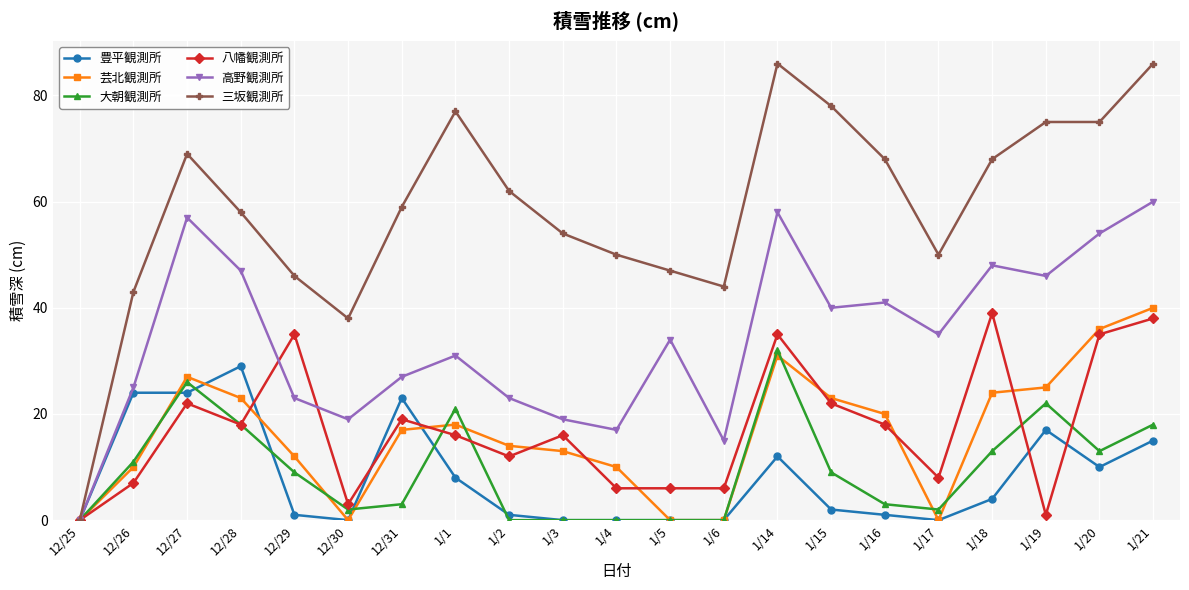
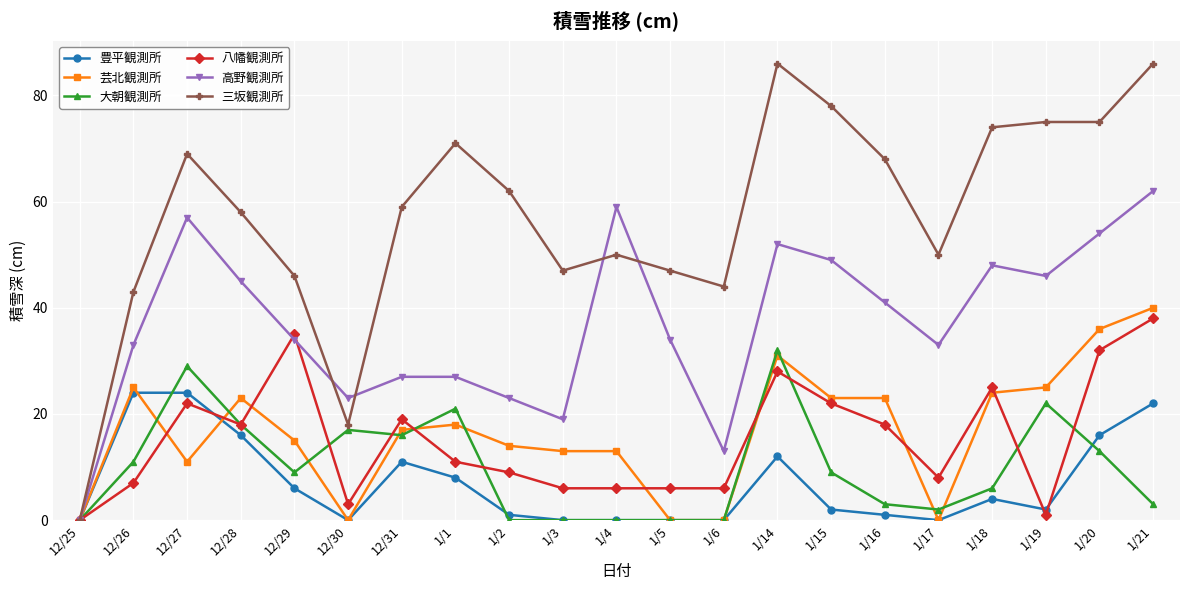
  {
    "豊平観測所": {
      "12/26": 24,
      "12/27": 24,
-     "12/28": 29,
-     "12/29": 1,
-     "12/31": 23,
+     "12/28": 16,
+     "12/29": 6,
+     "12/31": 11,
      "1/1": 8,
      "1/2": 1,
      "1/14": 12,
      "1/15": 2,
      "1/16": 1,
      "1/18": 4,
-     "1/19": 17,
-     "1/20": 10,
-     "1/21": 15
+     "1/19": 2,
+     "1/20": 16,
+     "1/21": 22
    },
    "芸北観測所": {
-     "12/26": 10,
-     "12/27": 27,
+     "12/26": 25,
+     "12/27": 11,
      "12/28": 23,
-     "12/29": 12,
+     "12/29": 15,
      "12/31": 17,
      "1/1": 18,
      "1/2": 14,
      "1/3": 13,
-     "1/4": 10,
+     "1/4": 13,
      "1/14": 31,
      "1/15": 23,
-     "1/16": 20,
+     "1/16": 23,
      "1/18": 24,
      "1/19": 25,
      "1/20": 36,
      "1/21": 40
    },
    "大朝観測所": {
      "12/26": 11,
-     "12/27": 26,
+     "12/27": 29,
      "12/29": 9,
-     "12/30": 2,
-     "12/31": 3,
+     "12/30": 17,
+     "12/31": 16,
      "1/1": 21,
      "1/2": 0,
      "1/14": 32,
      "1/15": 9,
      "1/16": 3,
      "1/17": 2,
-     "1/18": 13,
+     "1/18": 6,
      "1/19": 22,
      "1/20": 13,
-     "1/21": 18
+     "1/21": 3
    },
    "八幡観測所": {
      "12/26": 7,
      "12/27": 22,
      "12/29": 35,
      "12/30": 3,
      "12/31": 19,
-     "1/1": 16,
-     "1/2": 12,
-     "1/3": 16,
+     "1/1": 11,
+     "1/2": 9,
+     "1/3": 6,
      "1/4": 6,
      "1/5": 6,
      "1/6": 6,
-     "1/14": 35,
+     "1/14": 28,
      "1/15": 22,
      "1/16": 18,
      "1/17": 8,
-     "1/18": 39,
+     "1/18": 25,
      "1/19": 1,
-     "1/20": 35,
+     "1/20": 32,
      "1/21": 38
    },
    "高野観測所": {
-     "12/26": 25,
+     "12/26": 33,
      "12/27": 57,
-     "12/28": 47,
-     "12/29": 23,
-     "12/30": 19,
+     "12/28": 45,
+     "12/29": 34,
+     "12/30": 23,
      "12/31": 27,
-     "1/1": 31,
+     "1/1": 27,
      "1/2": 23,
      "1/3": 19,
-     "1/4": 17,
+     "1/4": 59,
      "1/5": 34,
-     "1/6": 15,
-     "1/14": 58,
-     "1/15": 40,
+     "1/6": 13,
+     "1/14": 52,
+     "1/15": 49,
      "1/16": 41,
-     "1/17": 35,
+     "1/17": 33,
      "1/18": 48,
      "1/19": 46,
      "1/20": 54,
-     "1/21": 60
+     "1/21": 62
    },
    "三坂観測所": {
      "12/26": 43,
      "12/27": 69,
      "12/28": 58,
      "12/29": 46,
-     "12/30": 38,
+     "12/30": 18,
      "12/31": 59,
-     "1/1": 77,
+     "1/1": 71,
      "1/2": 62,
-     "1/3": 54,
+     "1/3": 47,
      "1/4": 50,
      "1/5": 47,
      "1/6": 44,
      "1/14": 86,
      "1/15": 78,
      "1/16": 68,
      "1/17": 50,
-     "1/18": 68,
+     "1/18": 74,
      "1/19": 75,
      "1/20": 75,
      "1/21": 86
    }
  }
